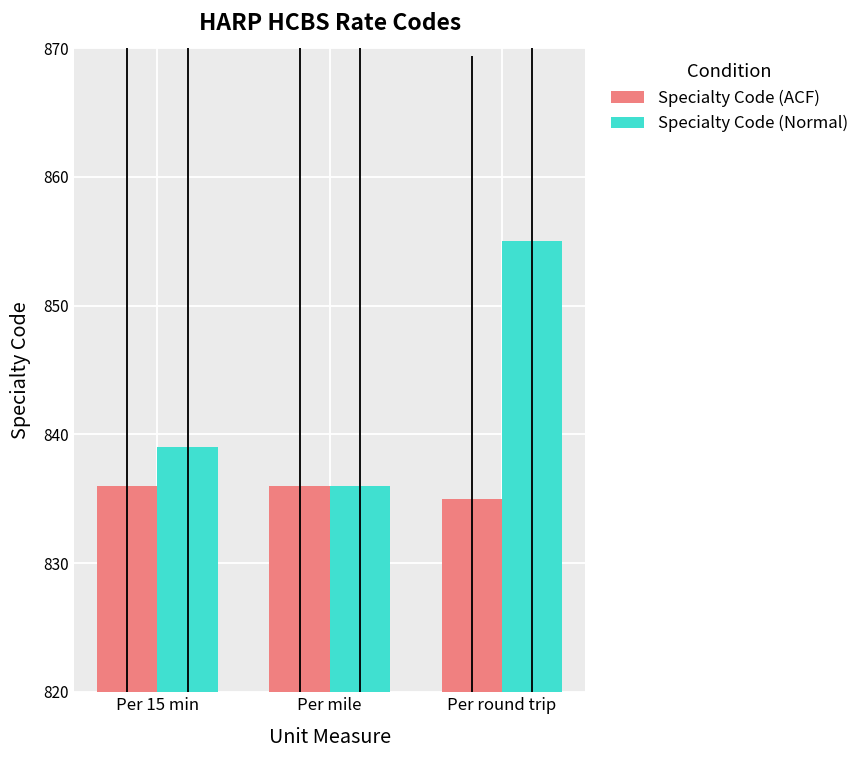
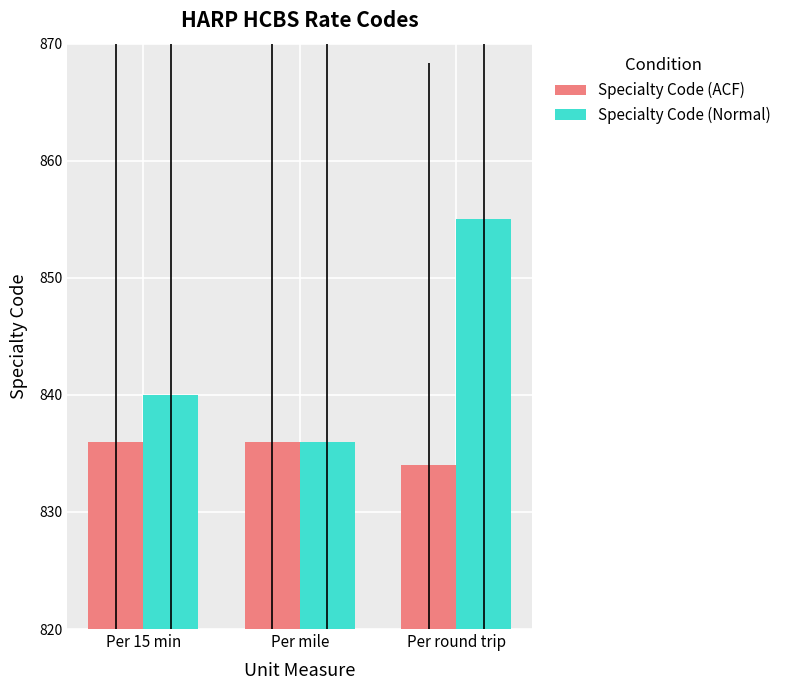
  {
    "Specialty Code (ACF)": {
      "Per 15 min": 836,
      "Per mile": 836,
-     "Per round trip": 835
+     "Per round trip": 834
    },
    "Specialty Code (Normal)": {
-     "Per 15 min": 839,
+     "Per 15 min": 840,
      "Per mile": 836,
      "Per round trip": 855
    }
  }
